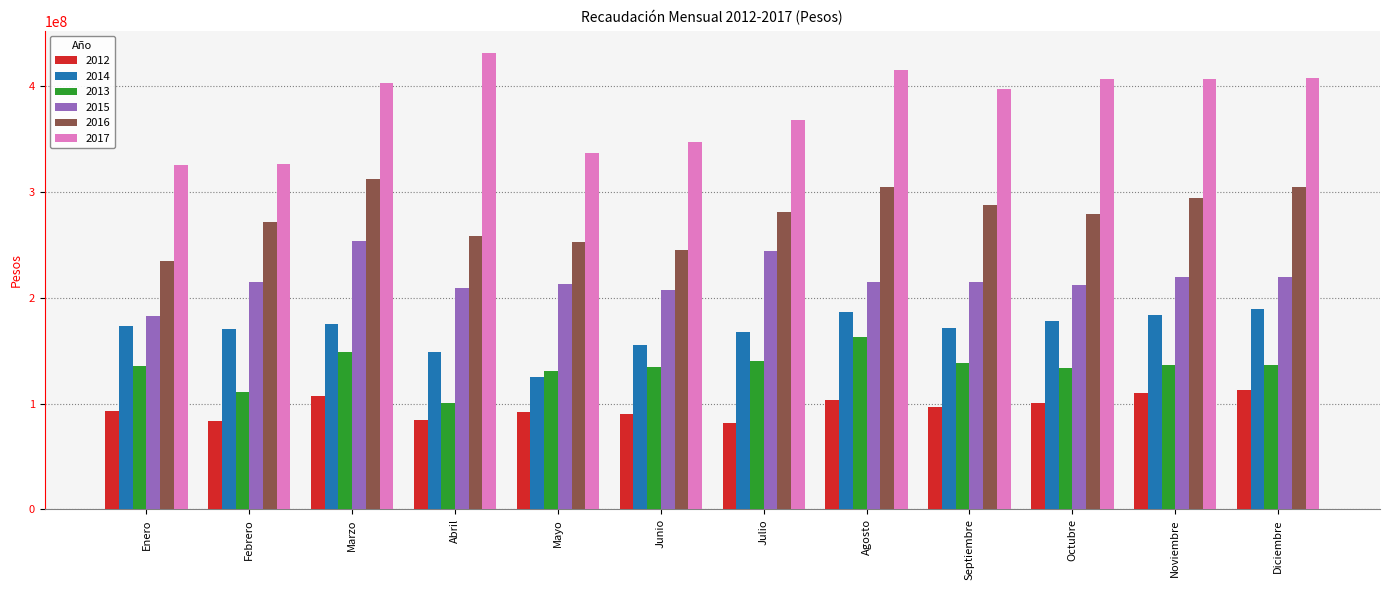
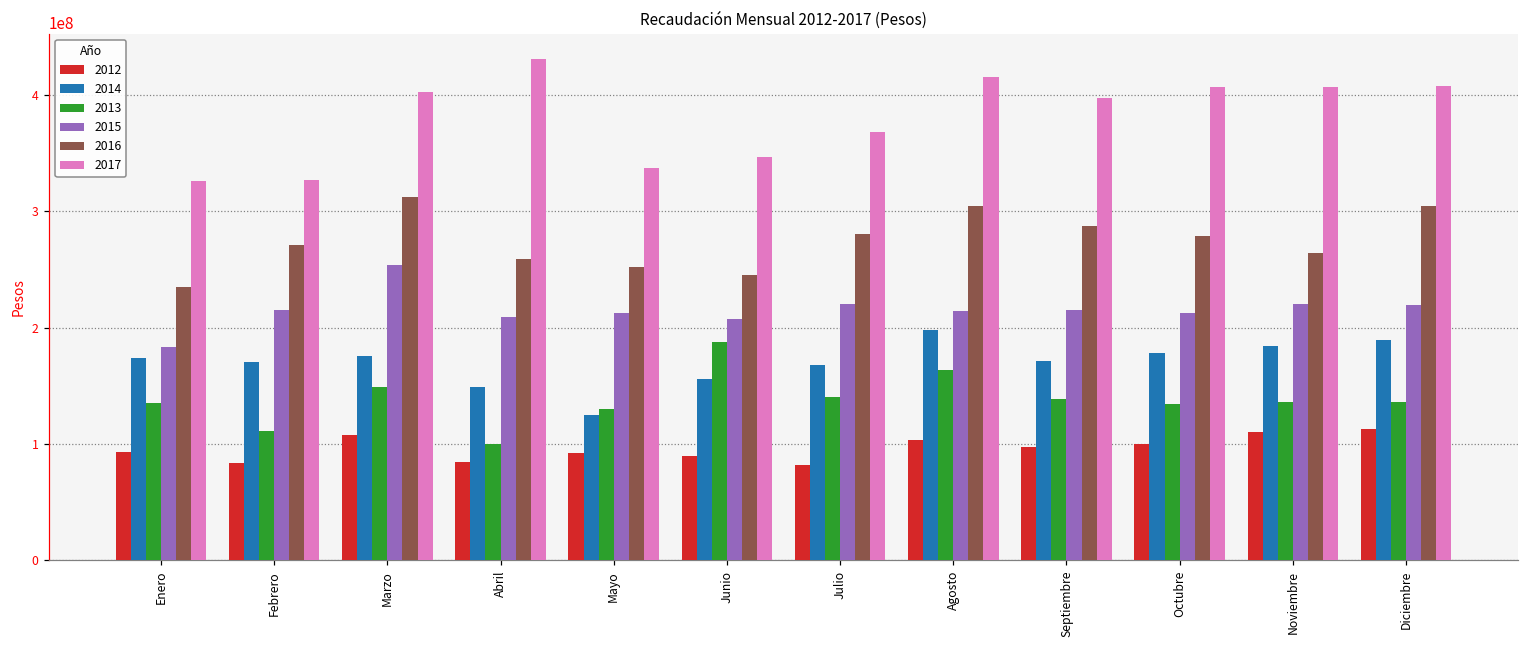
  {
    "2012": {
      "Enero": 93000000,
      "Febrero": 84000000,
      "Marzo": 108000000,
      "Abril": 84000000,
      "Mayo": 92000000,
      "Junio": 90000000,
      "Julio": 82000000,
      "Agosto": 103000000,
      "Septiembre": 97000000,
      "Octubre": 100000000,
      "Noviembre": 110000000,
      "Diciembre": 113000000
    },
    "2014": {
      "Enero": 174000000,
      "Febrero": 171000000,
      "Marzo": 175000000,
      "Abril": 149000000,
      "Mayo": 125000000,
      "Junio": 156000000,
      "Julio": 167000000,
-     "Agosto": 187000000,
+     "Agosto": 198000000,
      "Septiembre": 172000000,
      "Octubre": 178000000,
      "Noviembre": 184000000,
      "Diciembre": 189000000
    },
    "2013": {
      "Enero": 135000000,
      "Febrero": 111000000,
      "Marzo": 149000000,
      "Abril": 100000000,
      "Mayo": 130000000,
-     "Junio": 135000000,
+     "Junio": 188000000,
      "Julio": 140000000,
      "Agosto": 163000000,
      "Septiembre": 138000000,
      "Octubre": 134000000,
      "Noviembre": 136000000,
      "Diciembre": 136000000
    },
    "2015": {
      "Enero": 183000000,
      "Febrero": 215000000,
      "Marzo": 254000000,
      "Abril": 209000000,
      "Mayo": 213000000,
      "Junio": 207000000,
-     "Julio": 244000000,
+     "Julio": 221000000,
      "Agosto": 215000000,
      "Septiembre": 215000000,
      "Octubre": 213000000,
      "Noviembre": 220000000,
      "Diciembre": 220000000
    },
    "2016": {
      "Enero": 235000000,
      "Febrero": 271000000,
      "Marzo": 312000000,
      "Abril": 259000000,
      "Mayo": 252000000,
      "Junio": 245000000,
      "Julio": 281000000,
      "Agosto": 305000000,
      "Septiembre": 287000000,
      "Octubre": 279000000,
-     "Noviembre": 294000000,
+     "Noviembre": 265000000,
      "Diciembre": 304000000
    },
    "2017": {
      "Enero": 326000000,
      "Febrero": 327000000,
      "Marzo": 403000000,
      "Abril": 431000000,
      "Mayo": 337000000,
      "Junio": 347000000,
      "Julio": 368000000,
      "Agosto": 415000000,
      "Septiembre": 397000000,
      "Octubre": 407000000,
      "Noviembre": 407000000,
      "Diciembre": 408000000
    }
  }
